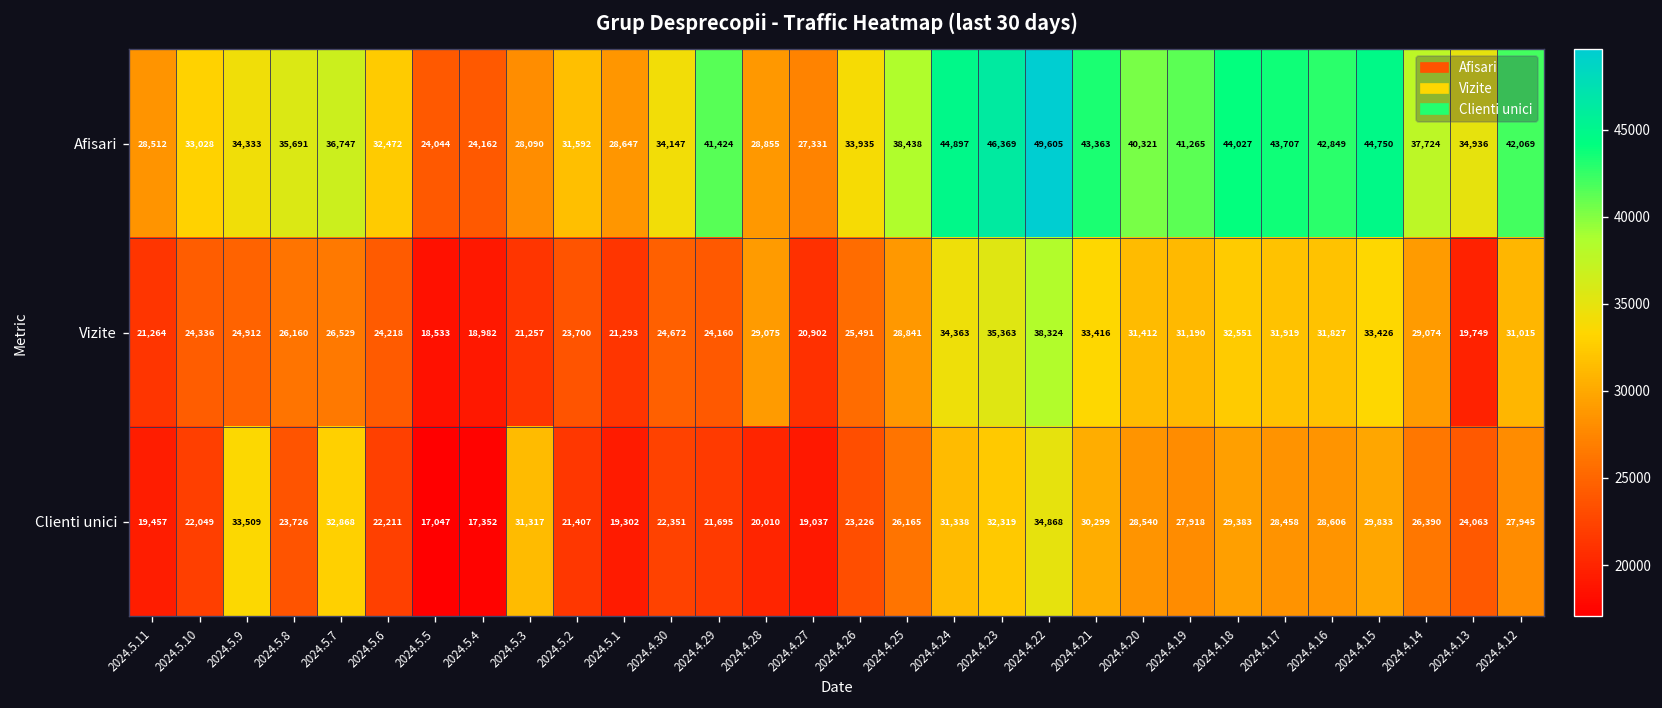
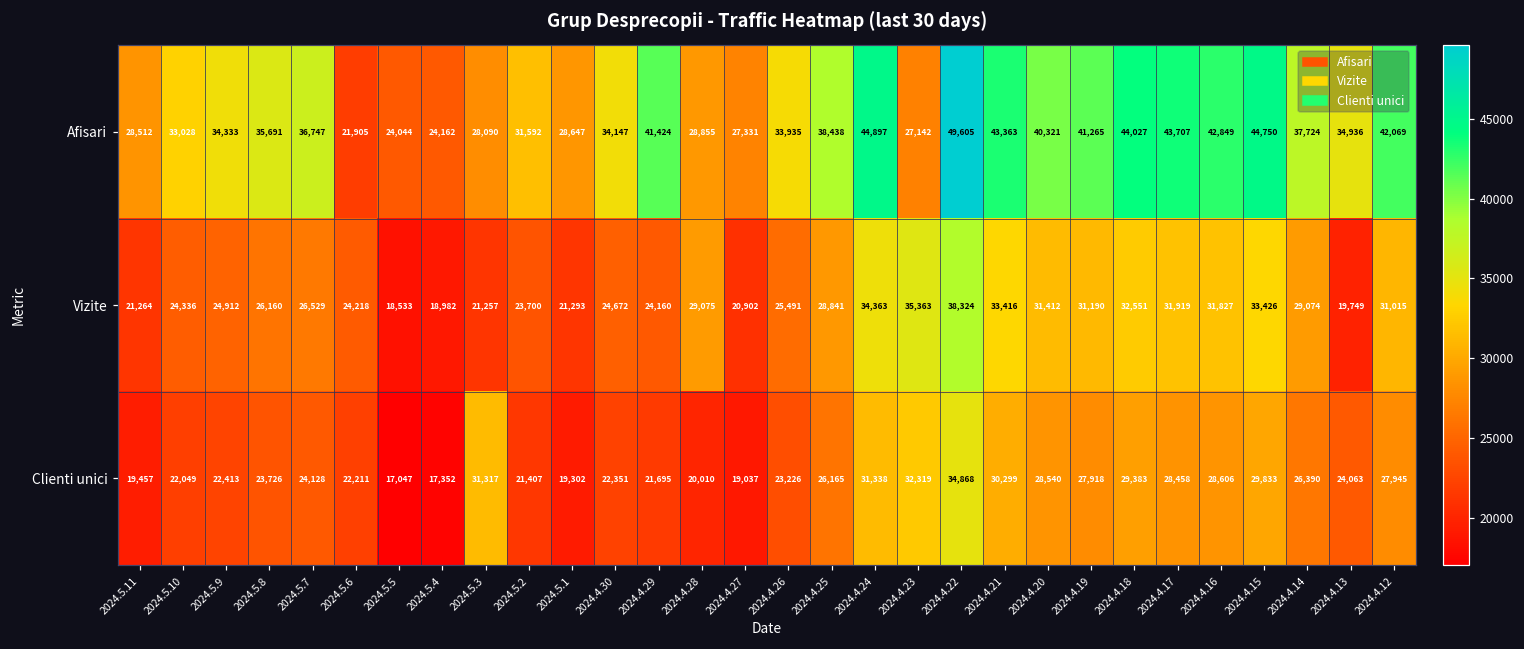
  {
    "Afisari": {
      "2024.5.11": "28,512",
      "2024.5.10": "33,028",
      "2024.5.9": "34,333",
      "2024.5.8": "35,691",
      "2024.5.7": "36,747",
-     "2024.5.6": "32,472",
+     "2024.5.6": "21,905",
      "2024.5.5": "24,044",
      "2024.5.4": "24,162",
      "2024.5.3": "28,090",
      "2024.5.2": "31,592",
      "2024.5.1": "28,647",
      "2024.4.30": "34,147",
      "2024.4.29": "41,424",
      "2024.4.28": "28,855",
      "2024.4.27": "27,331",
      "2024.4.26": "33,935",
      "2024.4.25": "38,438",
      "2024.4.24": "44,897",
-     "2024.4.23": "46,369",
+     "2024.4.23": "27,142",
      "2024.4.22": "49,605",
      "2024.4.21": "43,363",
      "2024.4.20": "40,321",
      "2024.4.19": "41,265",
      "2024.4.18": "44,027",
      "2024.4.17": "43,707",
      "2024.4.16": "42,849",
      "2024.4.15": "44,750",
      "2024.4.14": "37,724",
      "2024.4.13": "34,936",
      "2024.4.12": "42,069"
    },
    "Vizite": {
      "2024.5.11": "21,264",
      "2024.5.10": "24,336",
      "2024.5.9": "24,912",
      "2024.5.8": "26,160",
      "2024.5.7": "26,529",
      "2024.5.6": "24,218",
      "2024.5.5": "18,533",
      "2024.5.4": "18,982",
      "2024.5.3": "21,257",
      "2024.5.2": "23,700",
      "2024.5.1": "21,293",
      "2024.4.30": "24,672",
      "2024.4.29": "24,160",
      "2024.4.28": "29,075",
      "2024.4.27": "20,902",
      "2024.4.26": "25,491",
      "2024.4.25": "28,841",
      "2024.4.24": "34,363",
      "2024.4.23": "35,363",
      "2024.4.22": "38,324",
      "2024.4.21": "33,416",
      "2024.4.20": "31,412",
      "2024.4.19": "31,190",
      "2024.4.18": "32,551",
      "2024.4.17": "31,919",
      "2024.4.16": "31,827",
      "2024.4.15": "33,426",
      "2024.4.14": "29,074",
      "2024.4.13": "19,749",
      "2024.4.12": "31,015"
    },
    "Clienti unici": {
      "2024.5.11": "19,457",
      "2024.5.10": "22,049",
-     "2024.5.9": "33,509",
+     "2024.5.9": "22,413",
      "2024.5.8": "23,726",
-     "2024.5.7": "32,868",
+     "2024.5.7": "24,128",
      "2024.5.6": "22,211",
      "2024.5.5": "17,047",
      "2024.5.4": "17,352",
      "2024.5.3": "31,317",
      "2024.5.2": "21,407",
      "2024.5.1": "19,302",
      "2024.4.30": "22,351",
      "2024.4.29": "21,695",
      "2024.4.28": "20,010",
      "2024.4.27": "19,037",
      "2024.4.26": "23,226",
      "2024.4.25": "26,165",
      "2024.4.24": "31,338",
      "2024.4.23": "32,319",
      "2024.4.22": "34,868",
      "2024.4.21": "30,299",
      "2024.4.20": "28,540",
      "2024.4.19": "27,918",
      "2024.4.18": "29,383",
      "2024.4.17": "28,458",
      "2024.4.16": "28,606",
      "2024.4.15": "29,833",
      "2024.4.14": "26,390",
      "2024.4.13": "24,063",
      "2024.4.12": "27,945"
    }
  }
